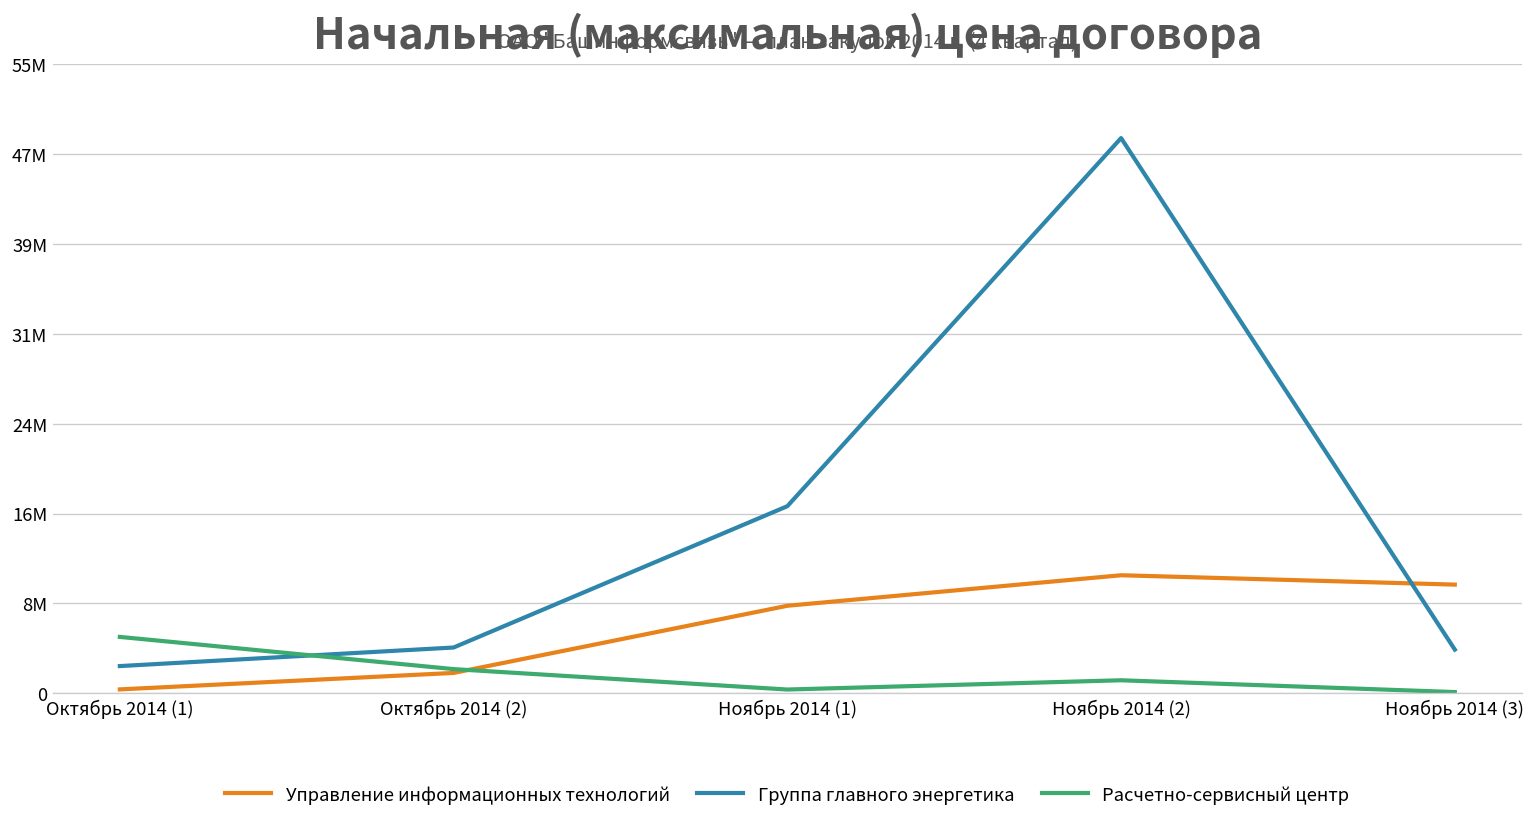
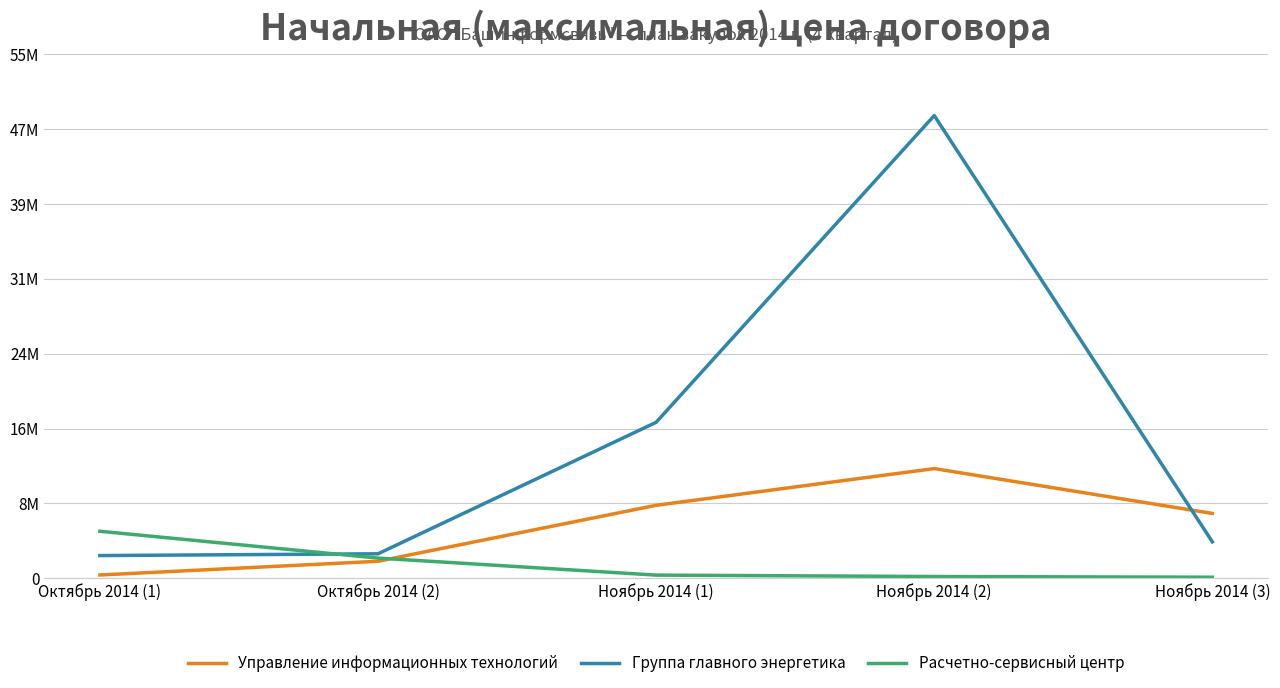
  {
    "Управление информационных технологий": {
      "Октябрь 2014 (1)": 0,
      "Октябрь 2014 (2)": 2000000,
      "Ноябрь 2014 (1)": 8000000,
-     "Ноябрь 2014 (2)": 10000000,
-     "Ноябрь 2014 (3)": 10000000
+     "Ноябрь 2014 (2)": 12000000,
+     "Ноябрь 2014 (3)": 7000000
    },
    "Группа главного энергетика": {
      "Октябрь 2014 (1)": 2000000,
-     "Октябрь 2014 (2)": 4000000,
+     "Октябрь 2014 (2)": 3000000,
      "Ноябрь 2014 (1)": 16000000,
      "Ноябрь 2014 (2)": 49000000,
      "Ноябрь 2014 (3)": 4000000
    },
    "Расчетно-сервисный центр": {
      "Октябрь 2014 (1)": 5000000,
      "Октябрь 2014 (2)": 2000000,
      "Ноябрь 2014 (1)": 0,
-     "Ноябрь 2014 (2)": 1000000,
+     "Ноябрь 2014 (2)": 0,
      "Ноябрь 2014 (3)": 0
    }
  }
